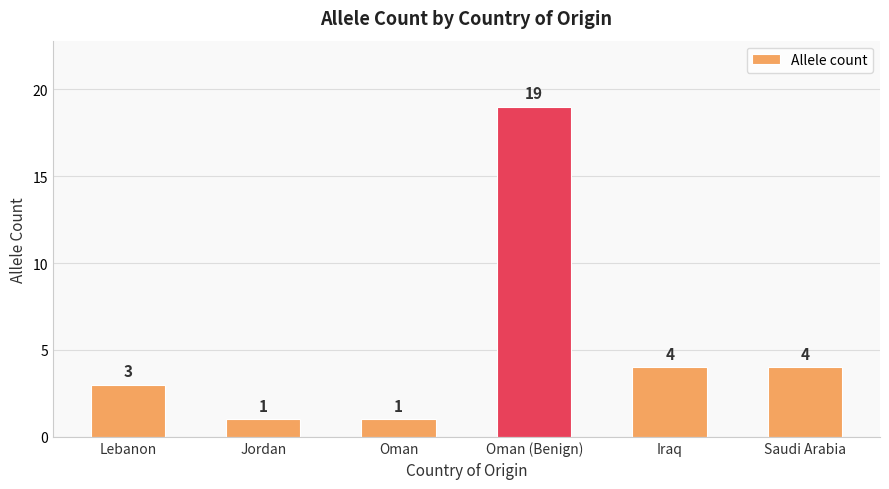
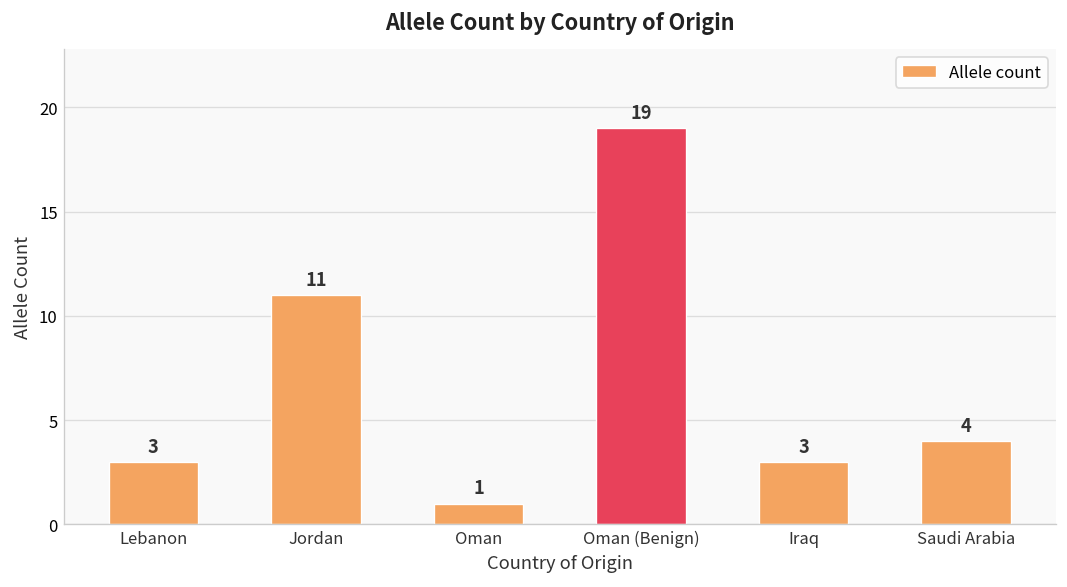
  {
    "Lebanon": 3,
-   "Jordan": 1,
+   "Jordan": 11,
    "Oman": 1,
    "Oman (Benign)": 19,
-   "Iraq": 4,
+   "Iraq": 3,
    "Saudi Arabia": 4
  }
